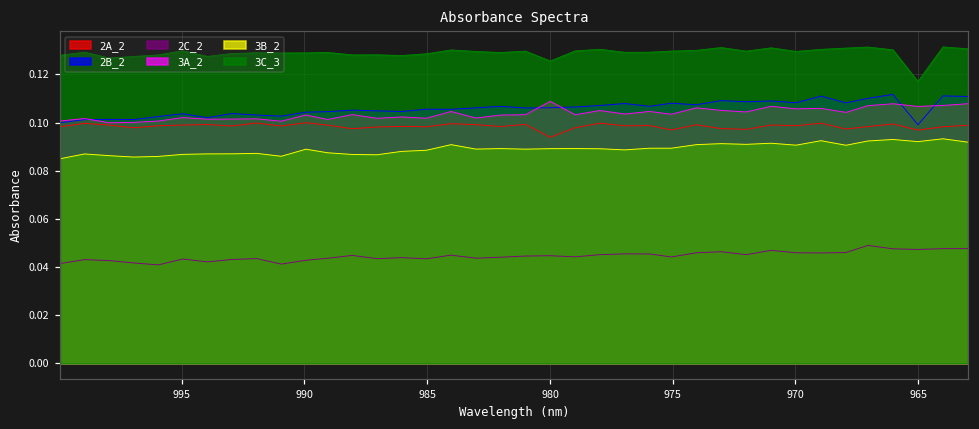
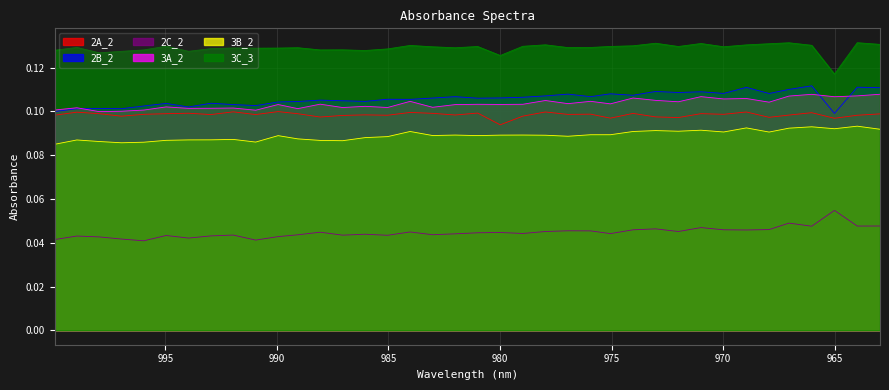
  {
    "2A_2": {
      "980": 0.094,
      "965": 0.097
    },
    "2B_2": {
      "980": 0.106,
      "965": 0.099
    },
    "2C_2": {
      "980": 0.045,
-     "965": 0.047
+     "965": 0.055
    },
    "3A_2": {
-     "980": 0.109,
+     "980": 0.103,
      "965": 0.107
    },
    "3B_2": {
      "980": 0.089,
      "965": 0.092
    },
    "3C_3": {
      "980": 0.126,
      "965": 0.117
    }
  }
